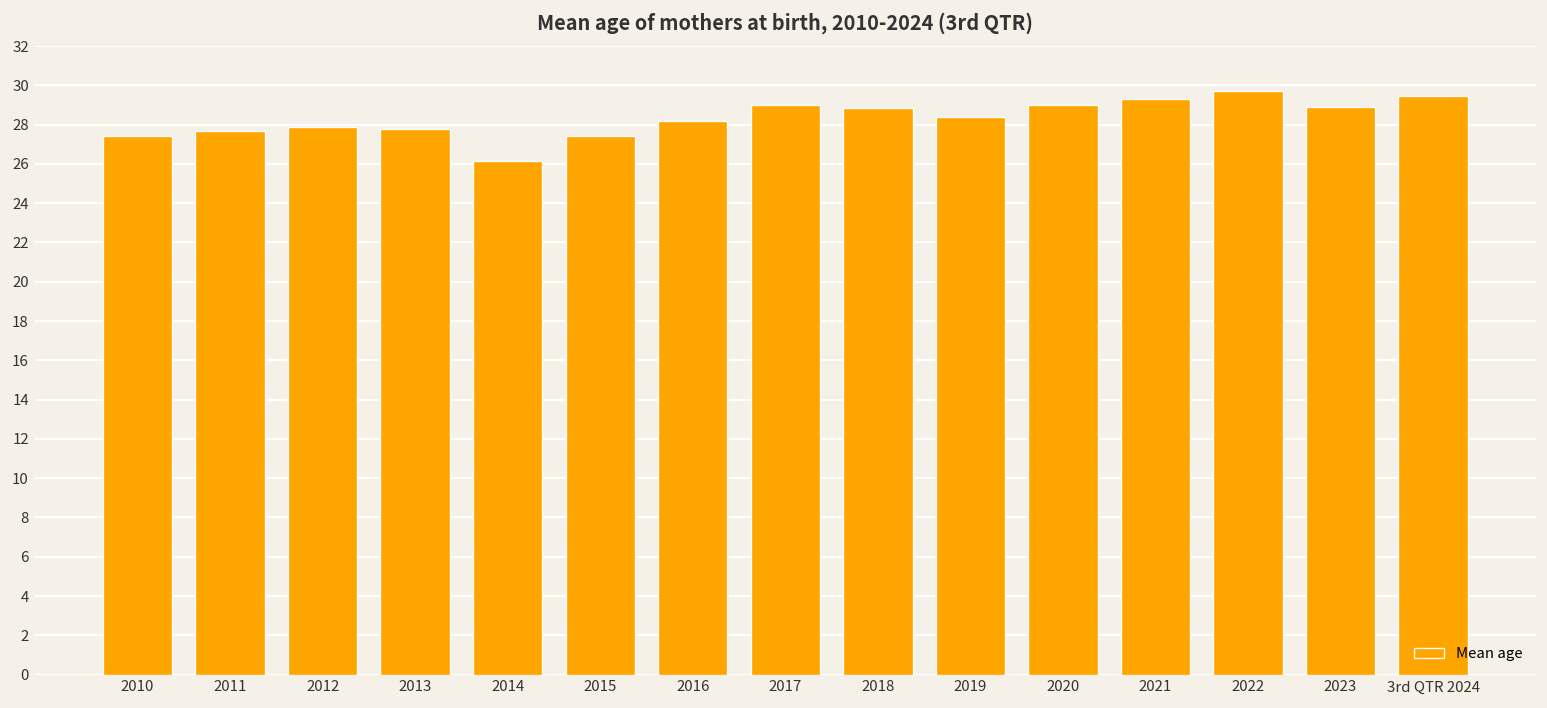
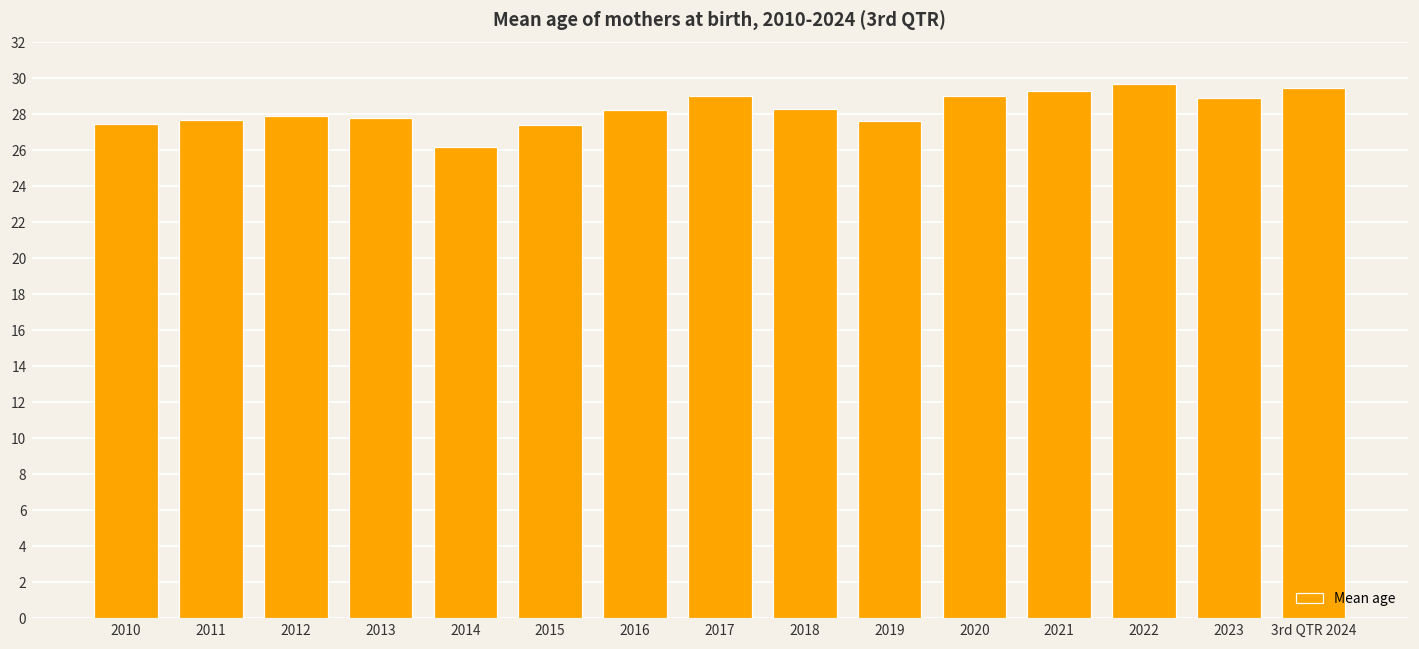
  {
    "2010": 27.4,
    "2011": 27.7,
    "2012": 27.9,
    "2013": 27.8,
    "2014": 26.2,
    "2015": 27.4,
    "2016": 28.2,
    "2017": 29.0,
-   "2018": 28.9,
-   "2019": 28.4,
+   "2018": 28.3,
+   "2019": 27.6,
    "2020": 29.0,
    "2021": 29.3,
    "2022": 29.7,
    "2023": 28.9,
    "3rd QTR 2024": 29.5
  }
